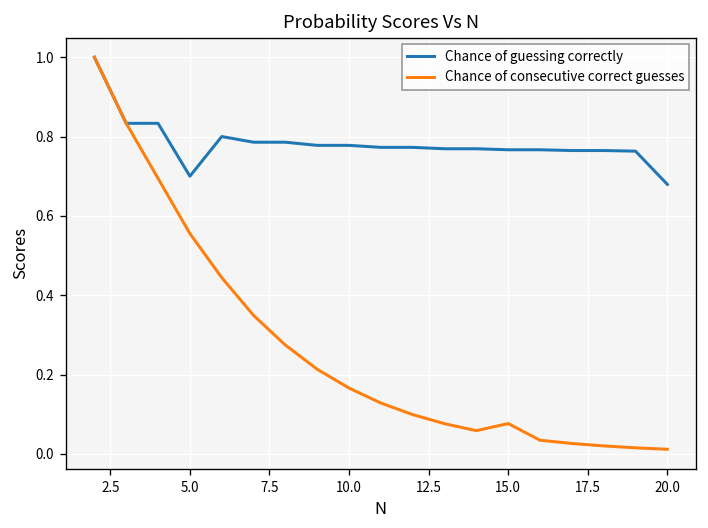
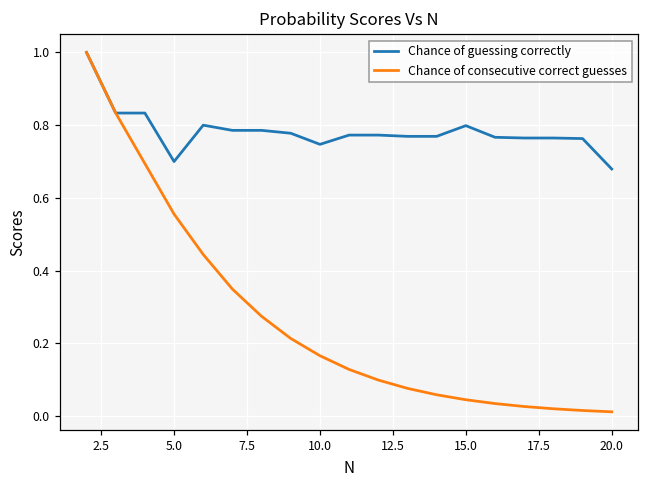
  {
    "Chance of guessing correctly": {
      "5.0": 0.70,
-     "10.0": 0.78,
-     "15.0": 0.77,
+     "10.0": 0.75,
+     "15.0": 0.80,
      "20.0": 0.68
    },
    "Chance of consecutive correct guesses": {
      "5.0": 0.56,
      "10.0": 0.17,
-     "15.0": 0.08,
+     "15.0": 0.04,
      "20.0": 0.01
    }
  }
